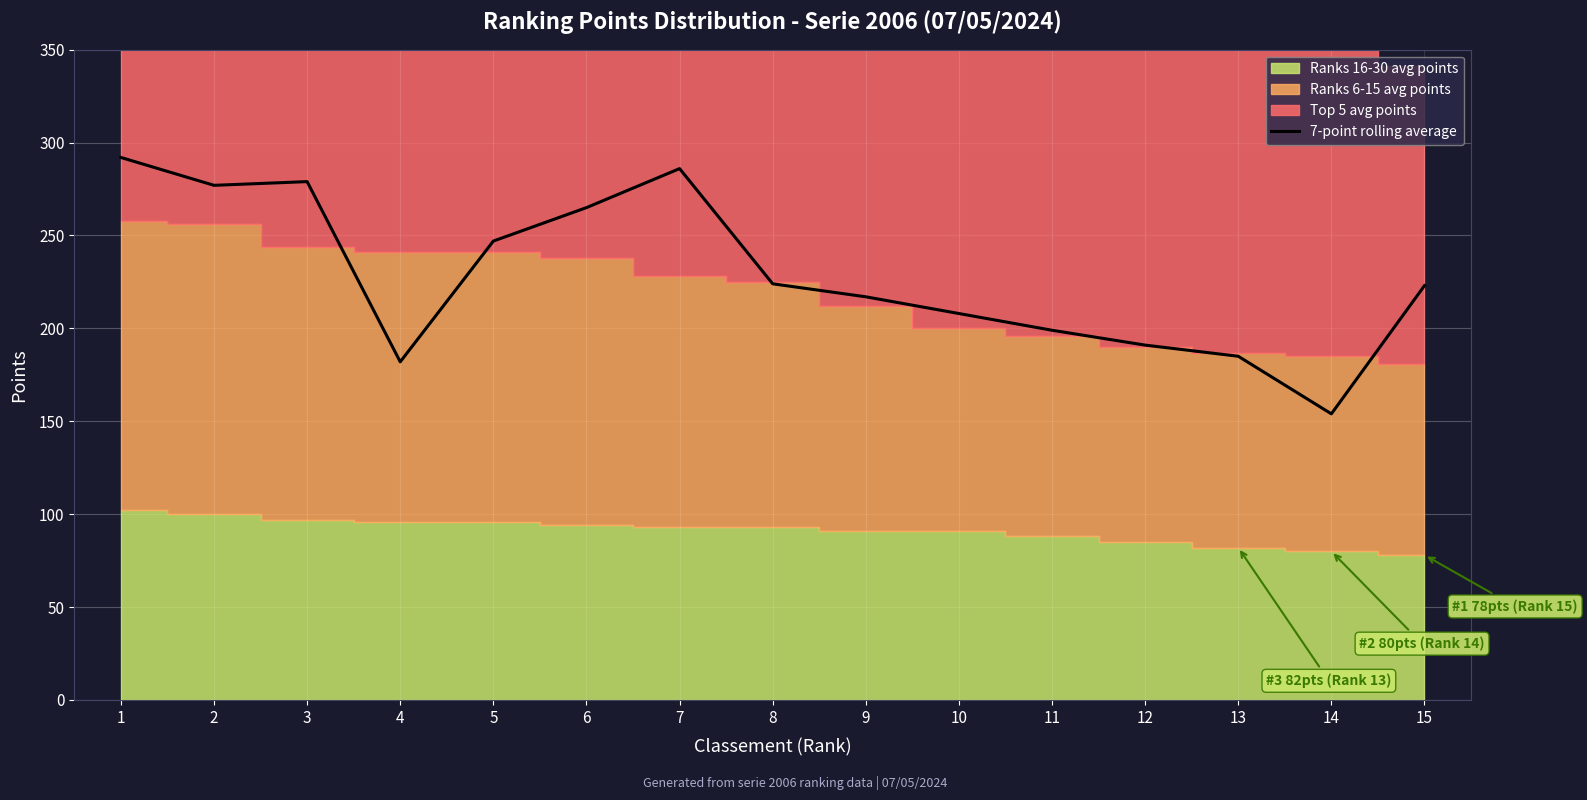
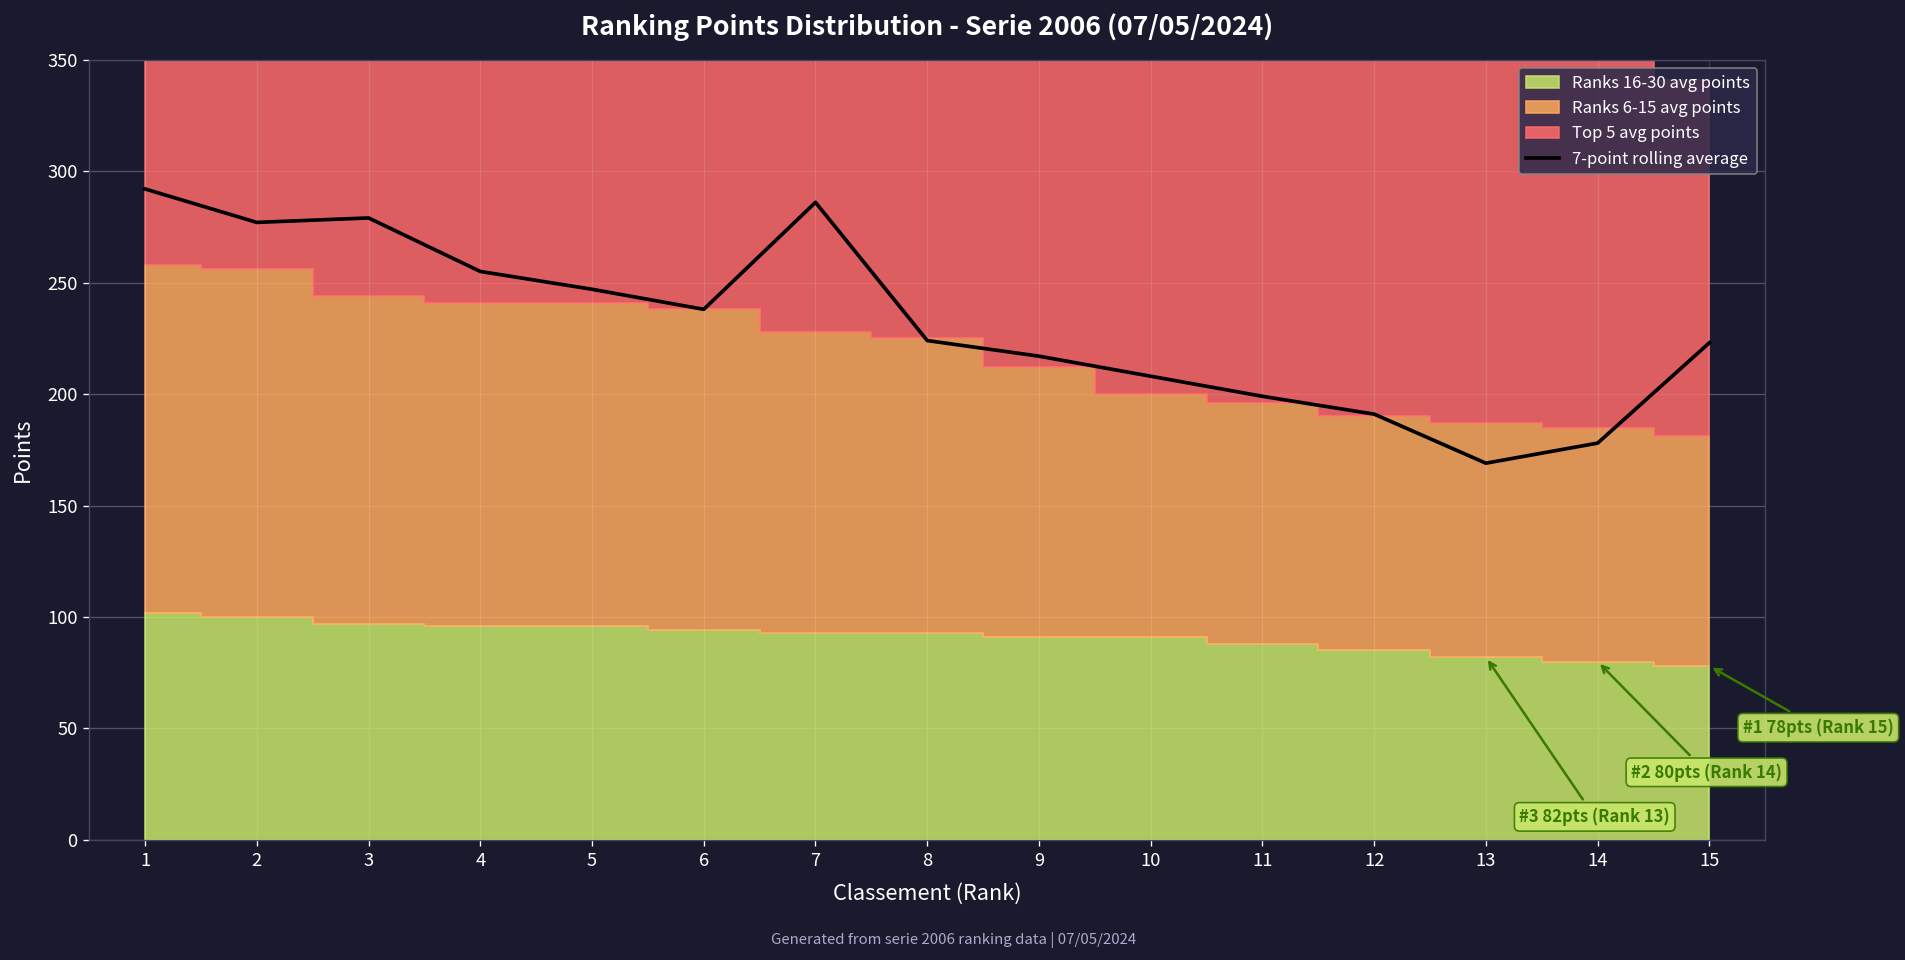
  {
    "7-point rolling average": {
      "1": 292,
      "2": 277,
      "3": 279,
-     "4": 182,
+     "4": 255,
      "5": 247,
-     "6": 265,
+     "6": 238,
      "7": 286,
      "8": 224,
      "9": 217,
      "10": 208,
      "11": 199,
      "12": 191,
-     "13": 185,
-     "14": 154,
+     "13": 169,
+     "14": 178,
      "15": 223
    }
  }
